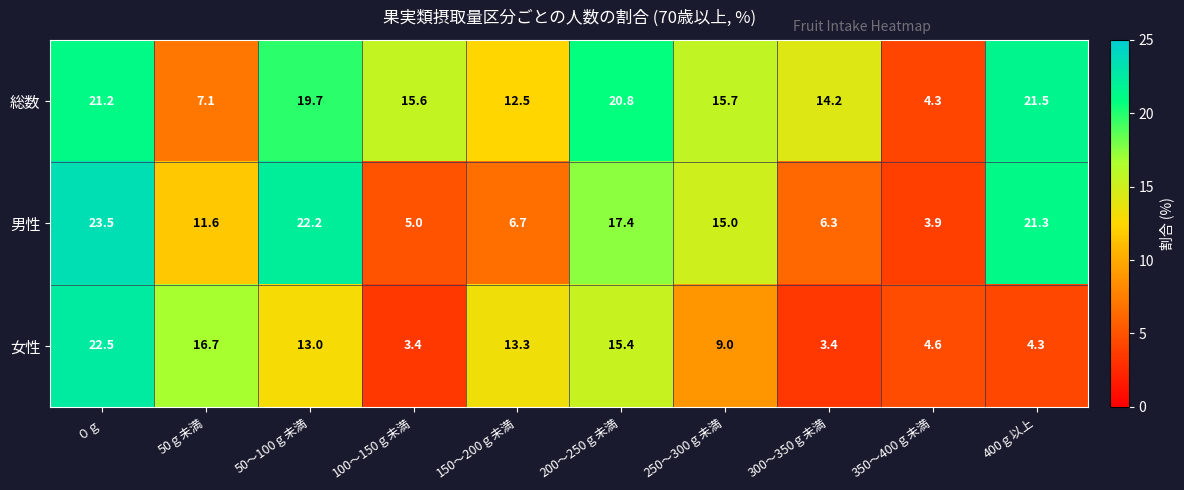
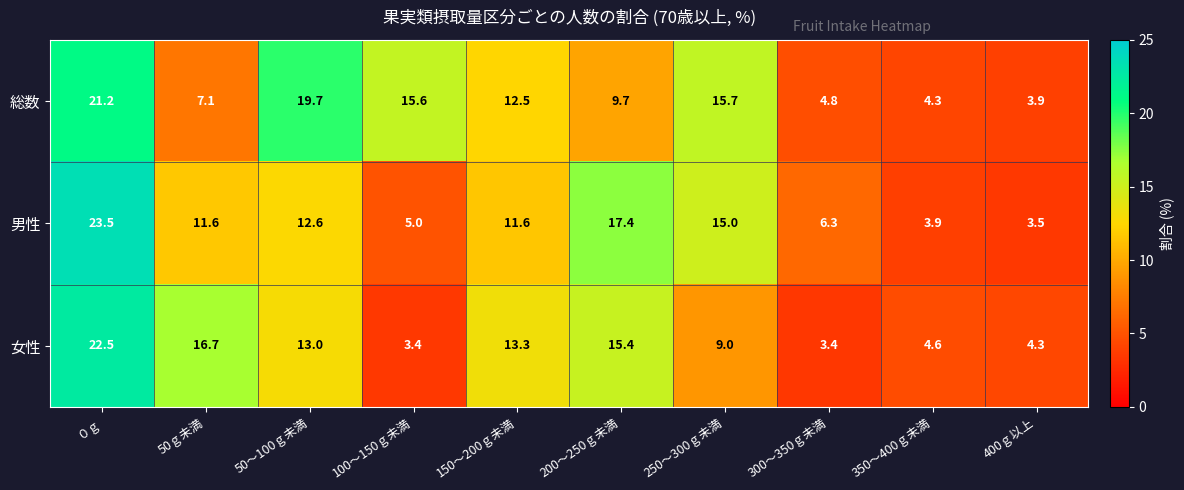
  {
    "総数": {
      "０ｇ": 21.2,
      "50ｇ未満": 7.1,
      "50～100ｇ未満": 19.7,
      "100～150ｇ未満": 15.6,
      "150～200ｇ未満": 12.5,
-     "200～250ｇ未満": 20.8,
+     "200～250ｇ未満": 9.7,
      "250～300ｇ未満": 15.7,
-     "300～350ｇ未満": 14.2,
+     "300～350ｇ未満": 4.8,
      "350～400ｇ未満": 4.3,
-     "400ｇ以上": 21.5
+     "400ｇ以上": 3.9
    },
    "男性": {
      "０ｇ": 23.5,
      "50ｇ未満": 11.6,
-     "50～100ｇ未満": 22.2,
+     "50～100ｇ未満": 12.6,
      "100～150ｇ未満": 5.0,
-     "150～200ｇ未満": 6.7,
+     "150～200ｇ未満": 11.6,
      "200～250ｇ未満": 17.4,
      "250～300ｇ未満": 15.0,
      "300～350ｇ未満": 6.3,
      "350～400ｇ未満": 3.9,
-     "400ｇ以上": 21.3
+     "400ｇ以上": 3.5
    },
    "女性": {
      "０ｇ": 22.5,
      "50ｇ未満": 16.7,
      "50～100ｇ未満": 13.0,
      "100～150ｇ未満": 3.4,
      "150～200ｇ未満": 13.3,
      "200～250ｇ未満": 15.4,
      "250～300ｇ未満": 9.0,
      "300～350ｇ未満": 3.4,
      "350～400ｇ未満": 4.6,
      "400ｇ以上": 4.3
    }
  }
